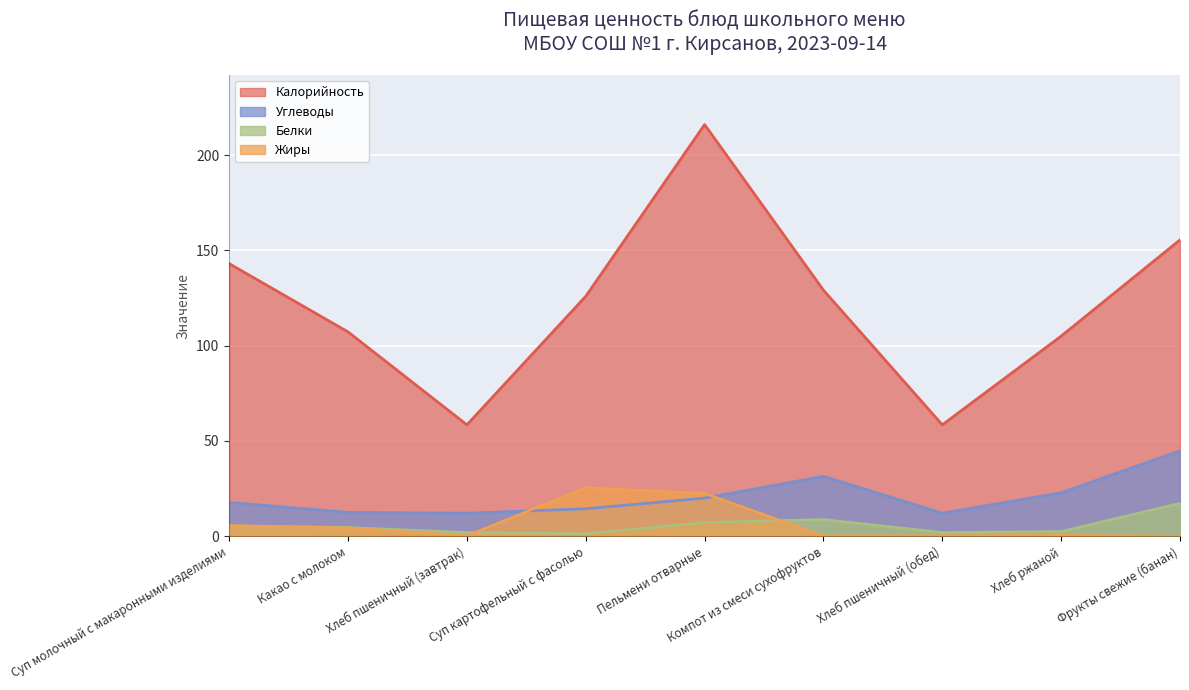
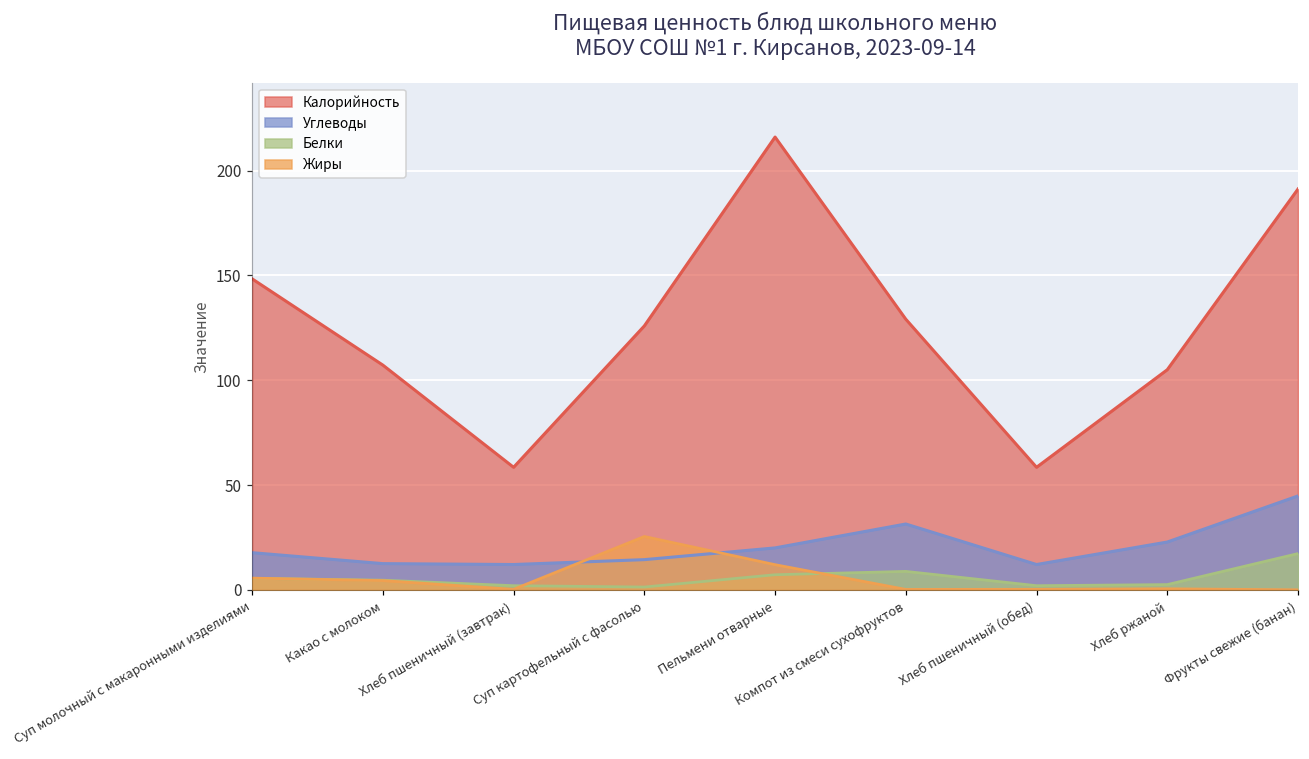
  {
    "Калорийность": {
-     "Суп молочный с макаронными изделиями": 143,
+     "Суп молочный с макаронными изделиями": 148,
      "Какао с молоком": 107,
      "Хлеб пшеничный (завтрак)": 58,
      "Суп картофельный с фасолью": 126,
      "Пельмени отварные": 216,
      "Компот из смеси сухофруктов": 129,
      "Хлеб пшеничный (обед)": 58,
      "Хлеб ржаной": 105,
-     "Фрукты свежие (банан)": 156
+     "Фрукты свежие (банан)": 191
    },
    "Углеводы": {
      "Суп молочный с макаронными изделиями": 18,
      "Какао с молоком": 13,
      "Хлеб пшеничный (завтрак)": 12,
      "Суп картофельный с фасолью": 14,
      "Пельмени отварные": 20,
      "Компот из смеси сухофруктов": 31,
      "Хлеб пшеничный (обед)": 12,
      "Хлеб ржаной": 23,
      "Фрукты свежие (банан)": 45
    },
    "Белки": {
      "Хлеб пшеничный (завтрак)": 2,
      "Суп картофельный с фасолью": 1,
      "Пельмени отварные": 7,
      "Компот из смеси сухофруктов": 9,
      "Хлеб пшеничный (обед)": 2,
      "Хлеб ржаной": 3,
      "Фрукты свежие (банан)": 17
    },
    "Жиры": {
      "Хлеб пшеничный (завтрак)": 0,
      "Суп картофельный с фасолью": 25,
-     "Пельмени отварные": 23,
+     "Пельмени отварные": 12,
      "Компот из смеси сухофруктов": 0,
      "Хлеб пшеничный (обед)": 0,
      "Хлеб ржаной": 1,
      "Фрукты свежие (банан)": 0
    }
  }
